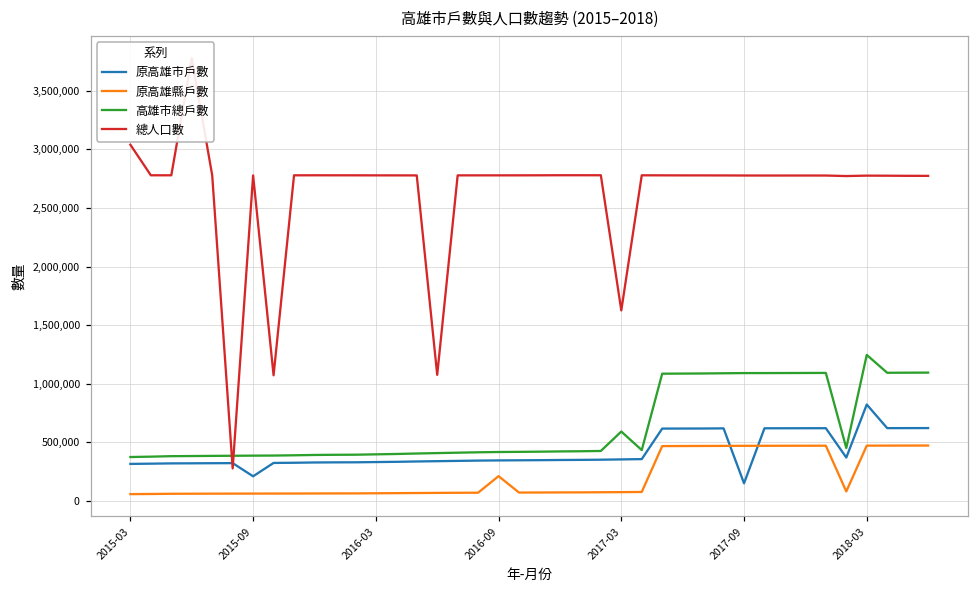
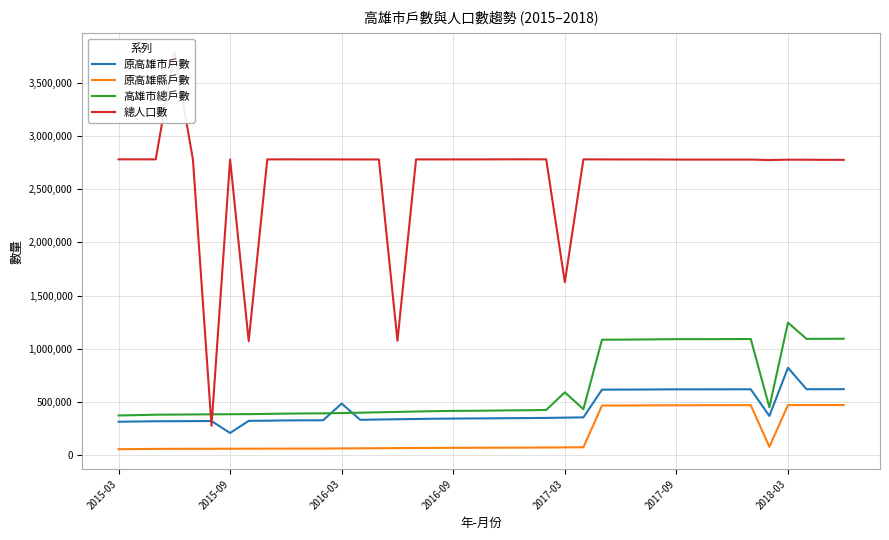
  {
    "原高雄市戶數": {
      "2015-03": "320,000",
      "2015-09": "210,000",
-     "2016-03": "330,000",
+     "2016-03": "490,000",
      "2016-09": "350,000",
      "2017-03": "350,000",
-     "2017-09": "150,000",
+     "2017-09": "620,000",
      "2018-03": "820,000"
    },
    "原高雄縣戶數": {
      "2015-03": "60,000",
      "2015-09": "60,000",
      "2016-03": "70,000",
-     "2016-09": "210,000",
+     "2016-09": "70,000",
      "2017-03": "80,000",
      "2017-09": "470,000",
      "2018-03": "470,000"
    },
    "高雄市總戶數": {
      "2015-03": "380,000",
      "2015-09": "390,000",
      "2016-03": "400,000",
      "2016-09": "420,000",
      "2017-03": "590,000",
      "2017-09": "1,090,000",
      "2018-03": "1,250,000"
    },
    "總人口數": {
-     "2015-03": "3,040,000",
+     "2015-03": "2,780,000",
      "2015-09": "2,780,000",
      "2016-03": "2,780,000",
      "2016-09": "2,780,000",
      "2017-03": "1,630,000",
      "2017-09": "2,780,000",
      "2018-03": "2,780,000"
    }
  }
